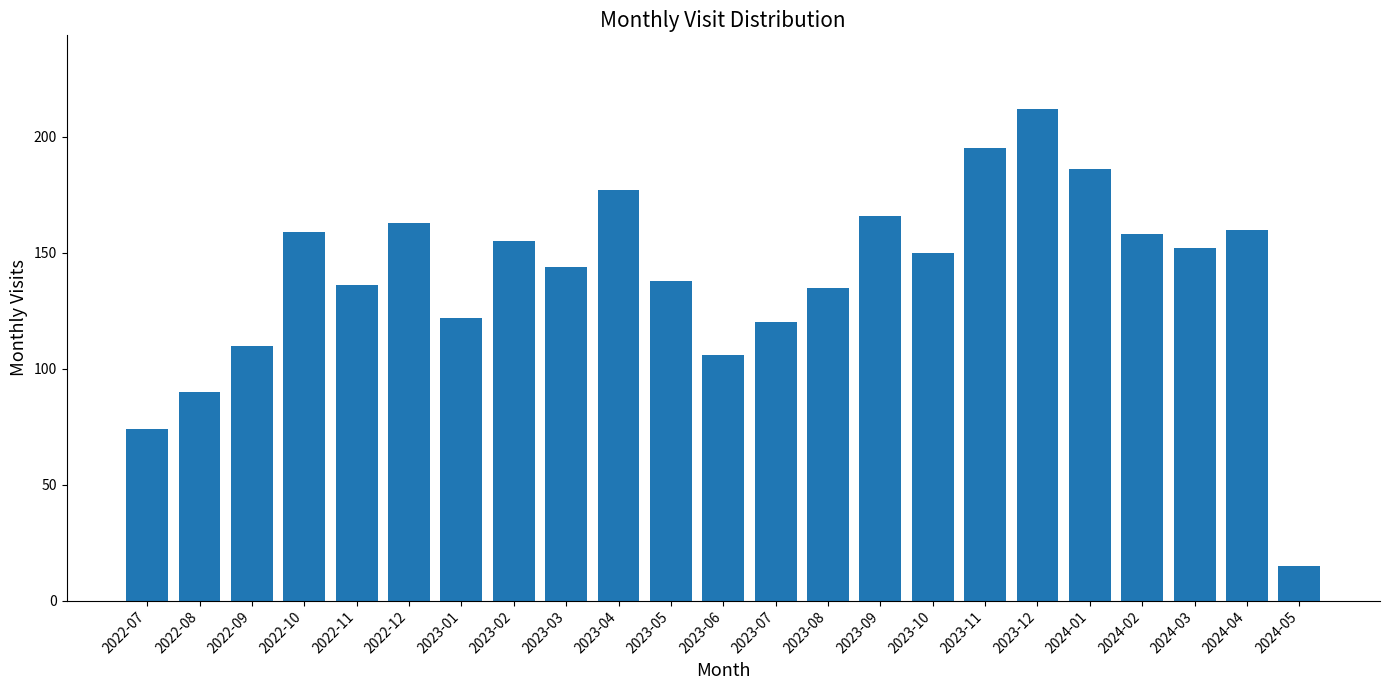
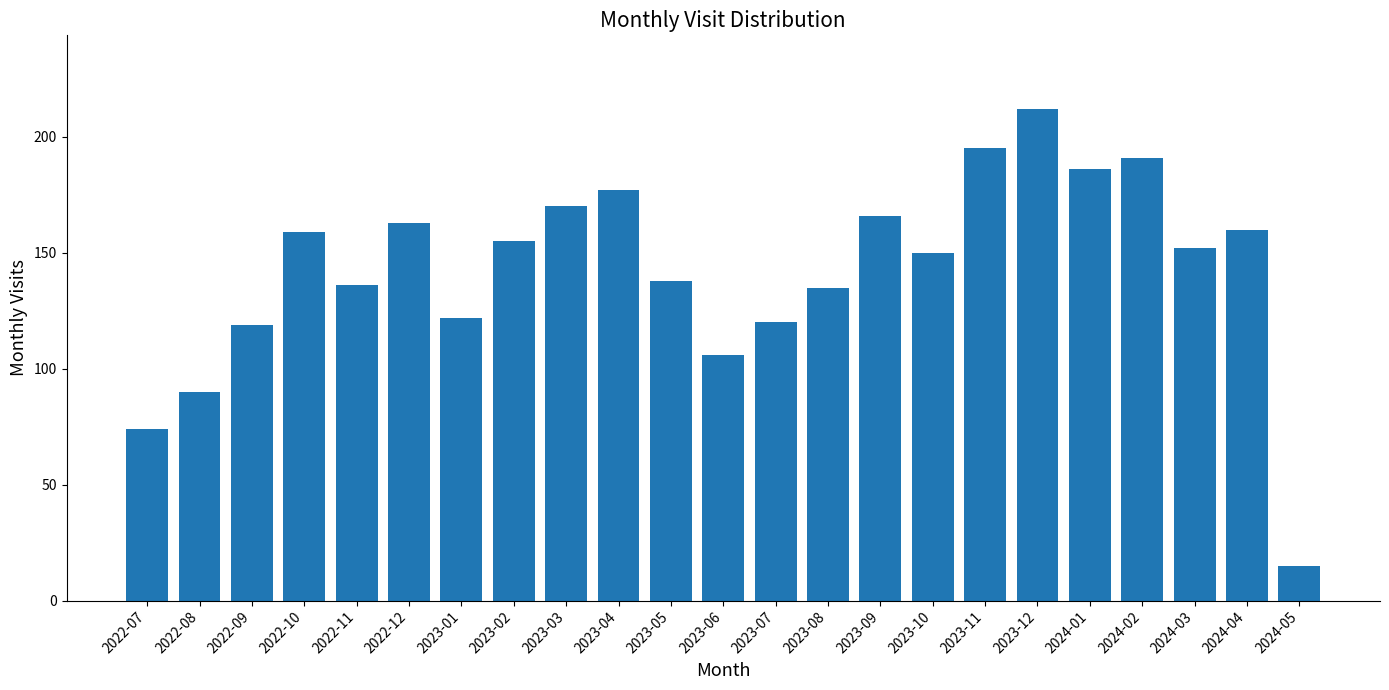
  {
    "2022-07": 74,
    "2022-08": 90,
-   "2022-09": 110,
+   "2022-09": 119,
    "2022-10": 159,
    "2022-11": 136,
    "2022-12": 163,
    "2023-01": 122,
    "2023-02": 155,
-   "2023-03": 144,
+   "2023-03": 170,
    "2023-04": 177,
    "2023-05": 138,
    "2023-06": 106,
    "2023-07": 120,
    "2023-08": 135,
    "2023-09": 166,
    "2023-10": 150,
    "2023-11": 195,
    "2023-12": 212,
    "2024-01": 186,
-   "2024-02": 158,
+   "2024-02": 191,
    "2024-03": 152,
    "2024-04": 160,
    "2024-05": 15
  }
